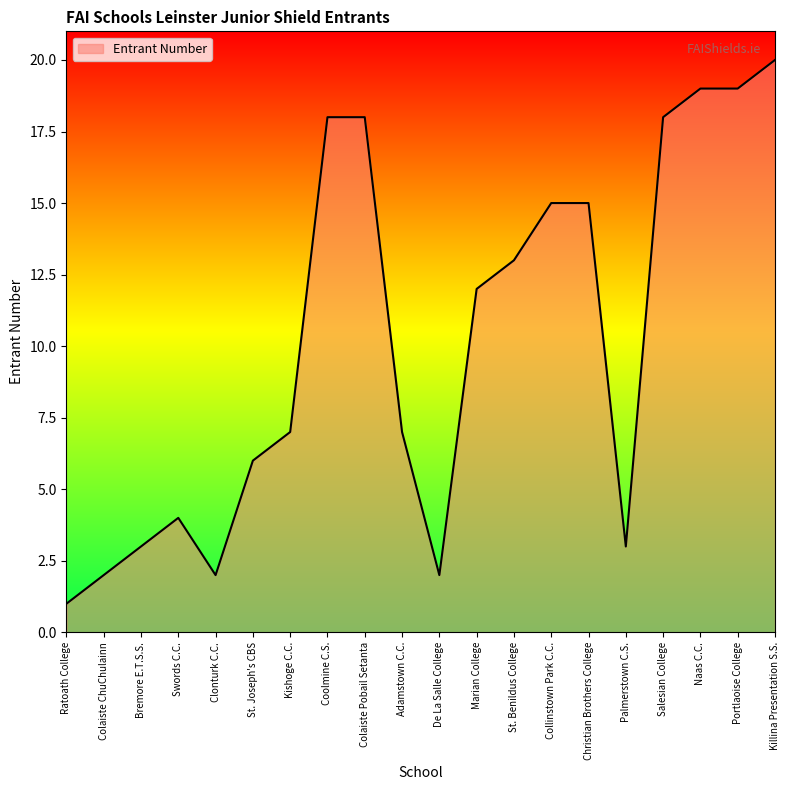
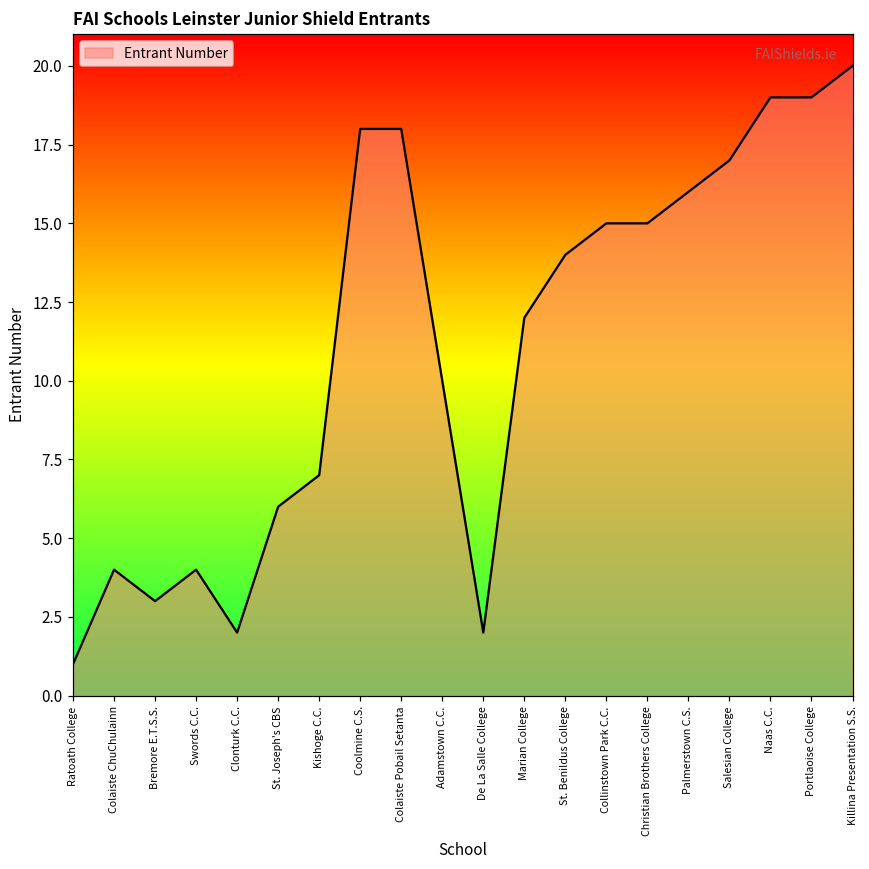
  {
    "Ratoath College": 1,
-   "Colaiste ChuChulainn": 2,
+   "Colaiste ChuChulainn": 4,
    "Bremore E.T.S.S.": 3,
    "Swords C.C.": 4,
    "Clonturk C.C.": 2,
    "St. Joseph's CBS": 6,
    "Kishoge C.C.": 7,
    "Coolmine C.S.": 18,
    "Colaiste Pobail Setanta": 18,
-   "Adamstown C.C.": 7,
+   "Adamstown C.C.": 10,
    "De La Salle College": 2,
    "Marian College": 12,
-   "St. Benildus College": 13,
+   "St. Benildus College": 14,
    "Collinstown Park C.C.": 15,
    "Christian Brothers College": 15,
-   "Palmerstown C.S.": 3,
-   "Salesian College": 18,
+   "Palmerstown C.S.": 16,
+   "Salesian College": 17,
    "Naas C.C.": 19,
    "Portlaoise College": 19,
    "Killina Presentation S.S.": 20
  }
